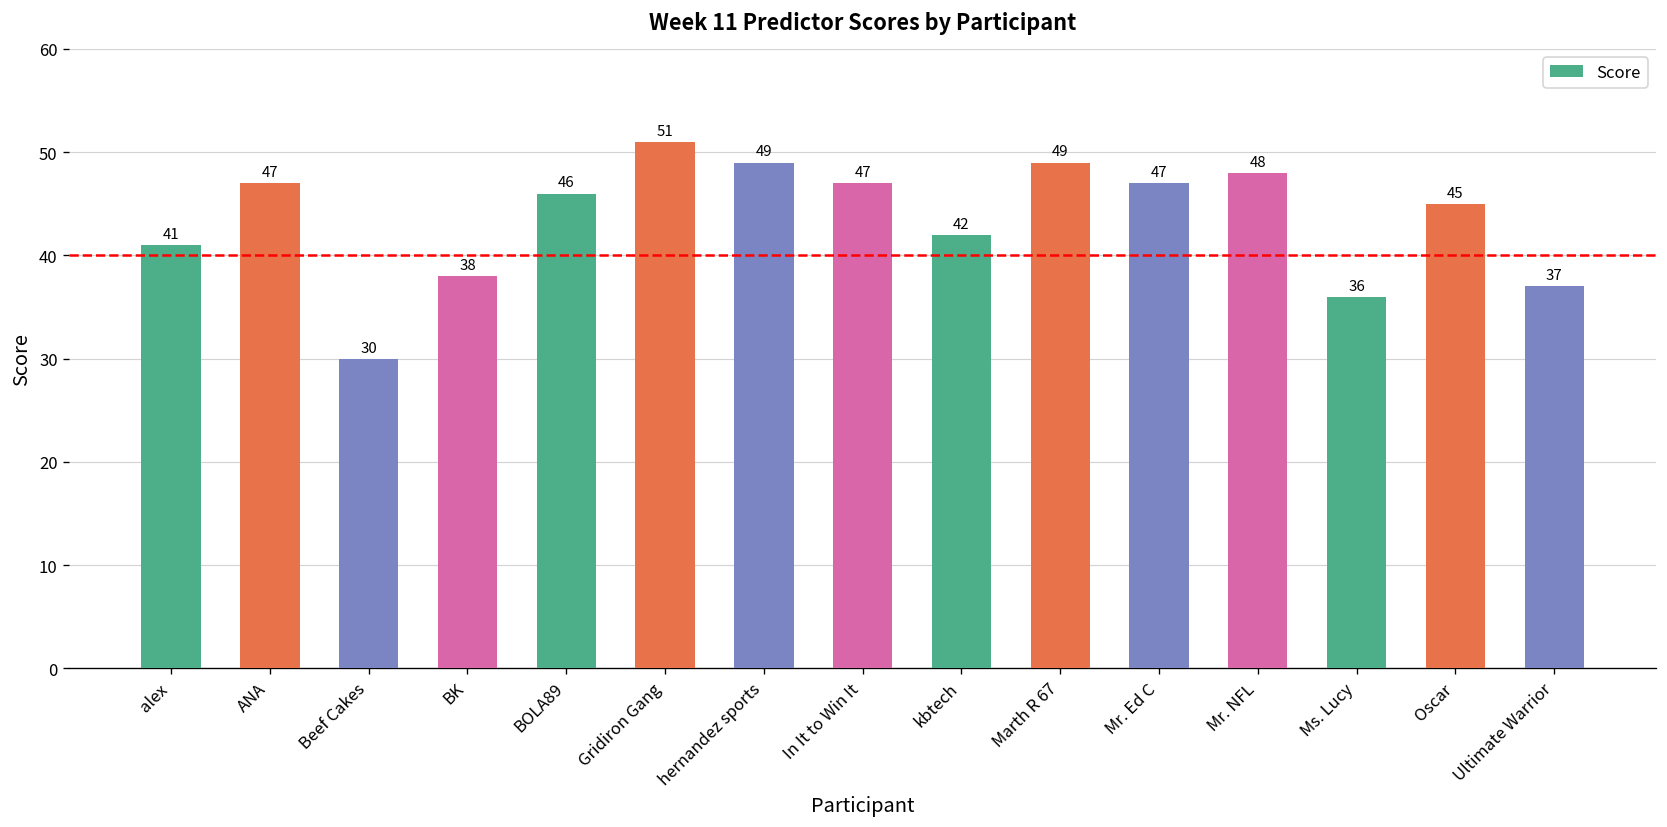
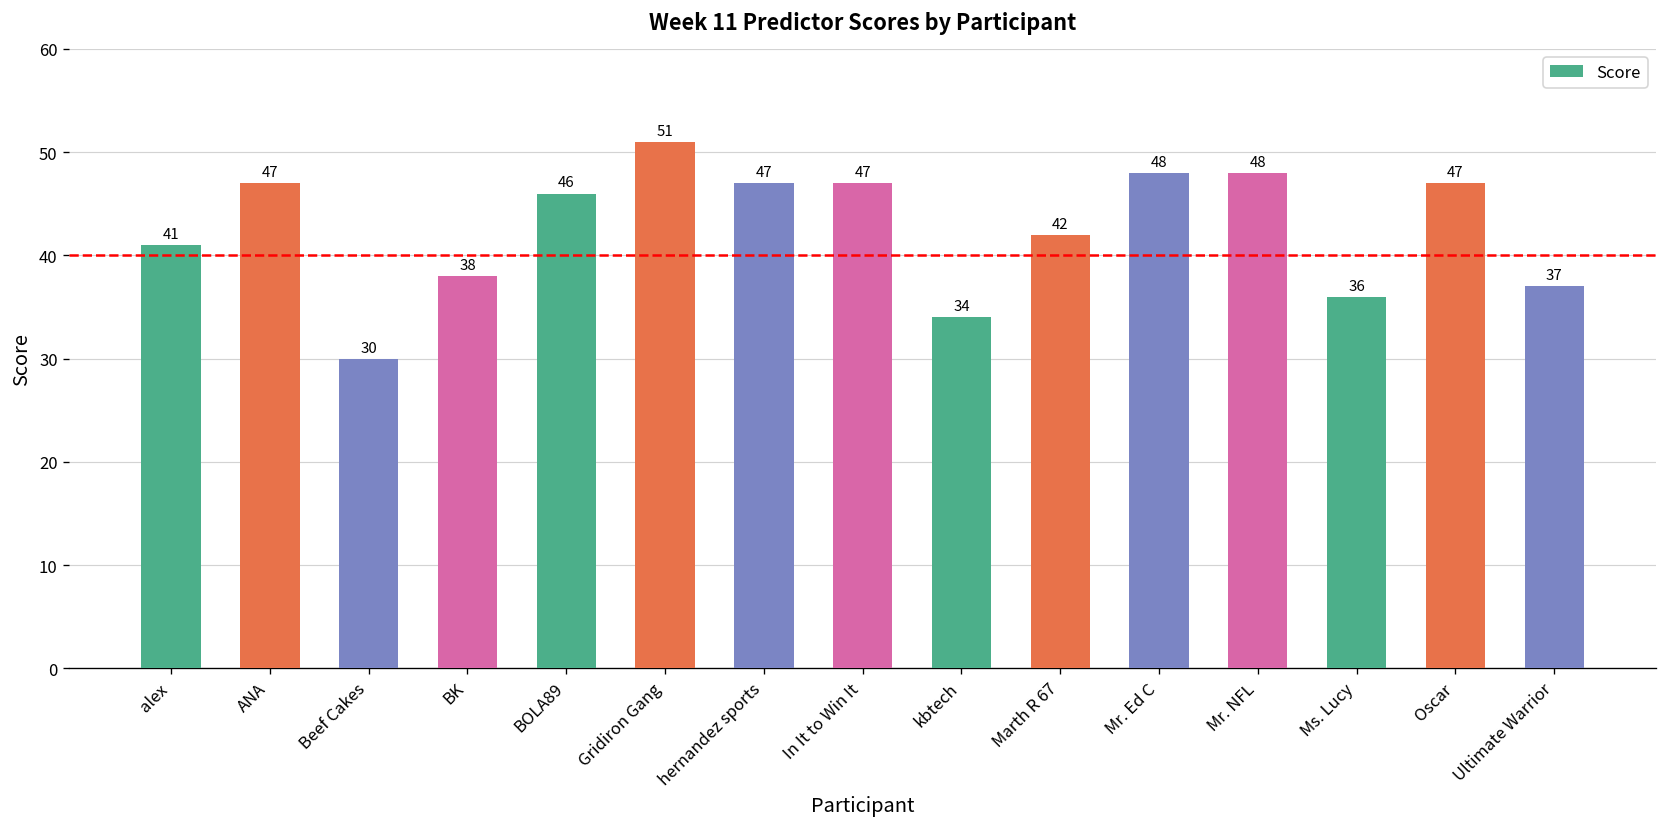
  {
    "alex": 41,
    "ANA": 47,
    "Beef Cakes": 30,
    "BK": 38,
    "BOLA89": 46,
    "Gridiron Gang": 51,
-   "hernandez sports": 49,
+   "hernandez sports": 47,
    "In It to Win It": 47,
-   "kbtech": 42,
-   "Marth R 67": 49,
-   "Mr. Ed C": 47,
+   "kbtech": 34,
+   "Marth R 67": 42,
+   "Mr. Ed C": 48,
    "Mr. NFL": 48,
    "Ms. Lucy": 36,
-   "Oscar": 45,
+   "Oscar": 47,
    "Ultimate Warrior": 37
  }
